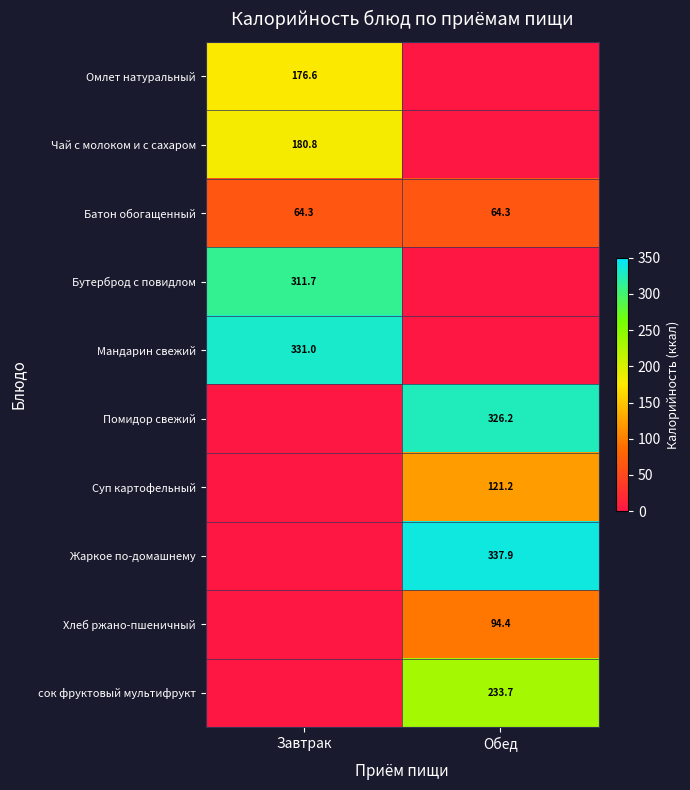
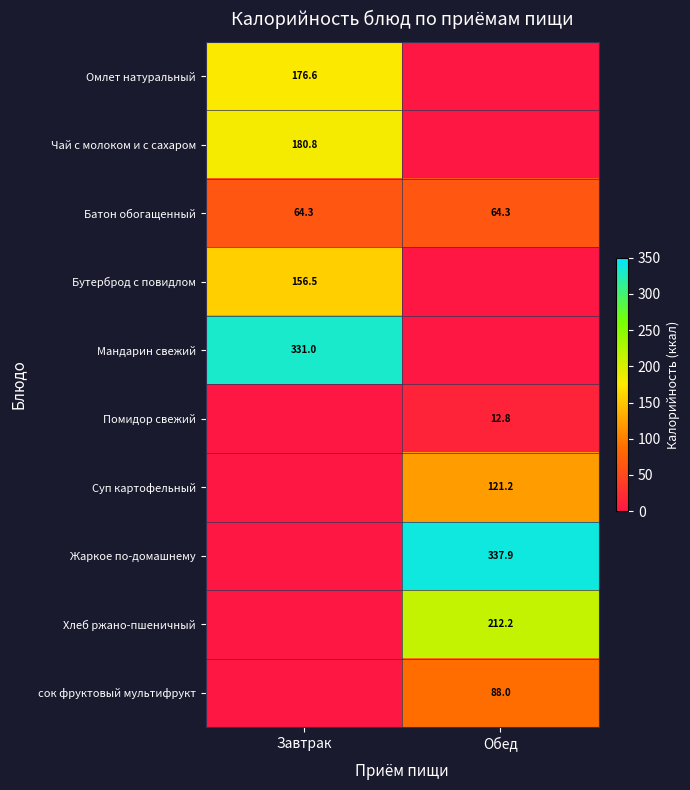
  {
    "Омлет натуральный": {
      "Завтрак": 176.6
    },
    "Чай с молоком и с сахаром": {
      "Завтрак": 180.8
    },
    "Батон обогащенный": {
      "Завтрак": 64.3,
      "Обед": 64.3
    },
    "Бутерброд с повидлом": {
-     "Завтрак": 311.7
+     "Завтрак": 156.5
    },
    "Мандарин свежий": {
      "Завтрак": 331.0
    },
    "Помидор свежий": {
-     "Обед": 326.2
+     "Обед": 12.8
    },
    "Суп картофельный": {
      "Обед": 121.2
    },
    "Жаркое по-домашнему": {
      "Обед": 337.9
    },
    "Хлеб ржано-пшеничный": {
-     "Обед": 94.4
+     "Обед": 212.2
    },
    "сок фруктовый мультифрукт": {
-     "Обед": 233.7
+     "Обед": 88.0
    }
  }
